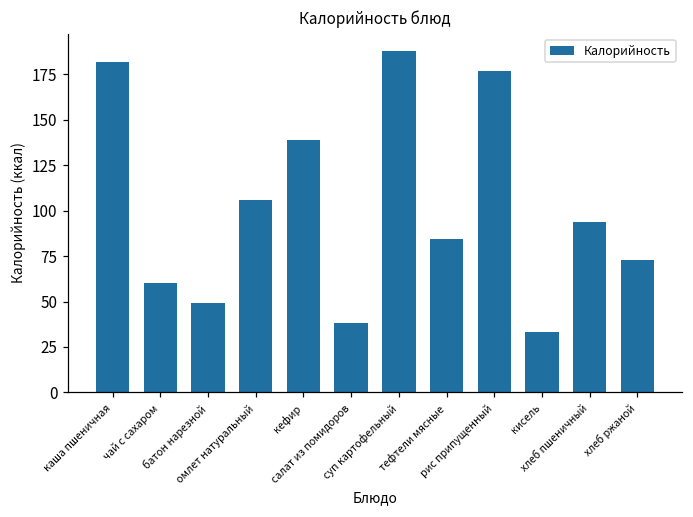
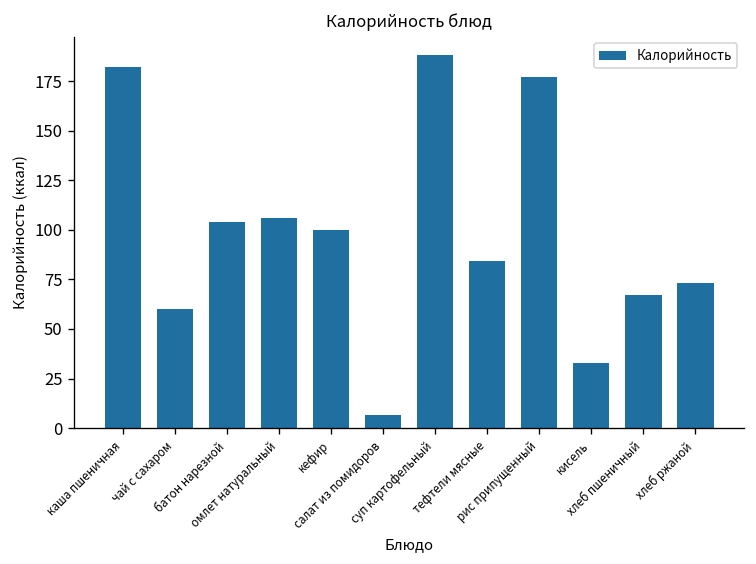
  {
    "каша пшеничная": 182,
    "чай с сахаром": 60,
-   "батон нарезной": 49,
+   "батон нарезной": 104,
    "омлет натуральный": 106,
-   "кефир": 139,
-   "салат из помидоров": 38,
+   "кефир": 100,
+   "салат из помидоров": 6,
    "суп картофельный": 188,
    "тефтели мясные": 84,
    "рис припущенный": 177,
    "кисель": 33,
-   "хлеб пшеничный": 94,
+   "хлеб пшеничный": 67,
    "хлеб ржаной": 73
  }
